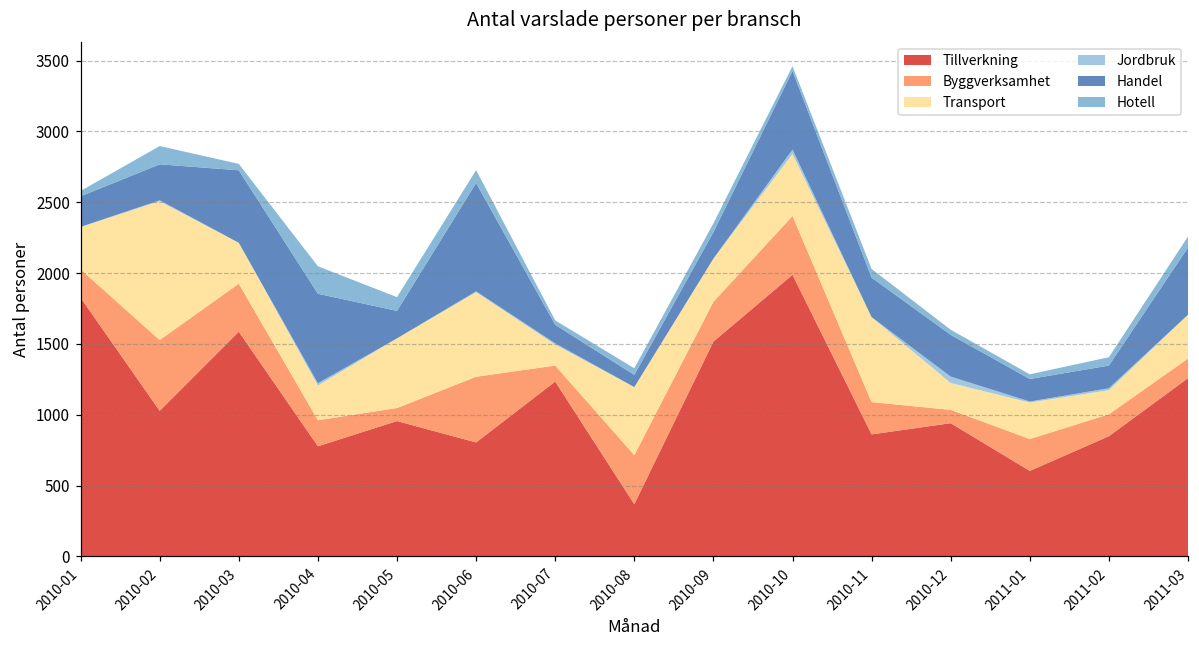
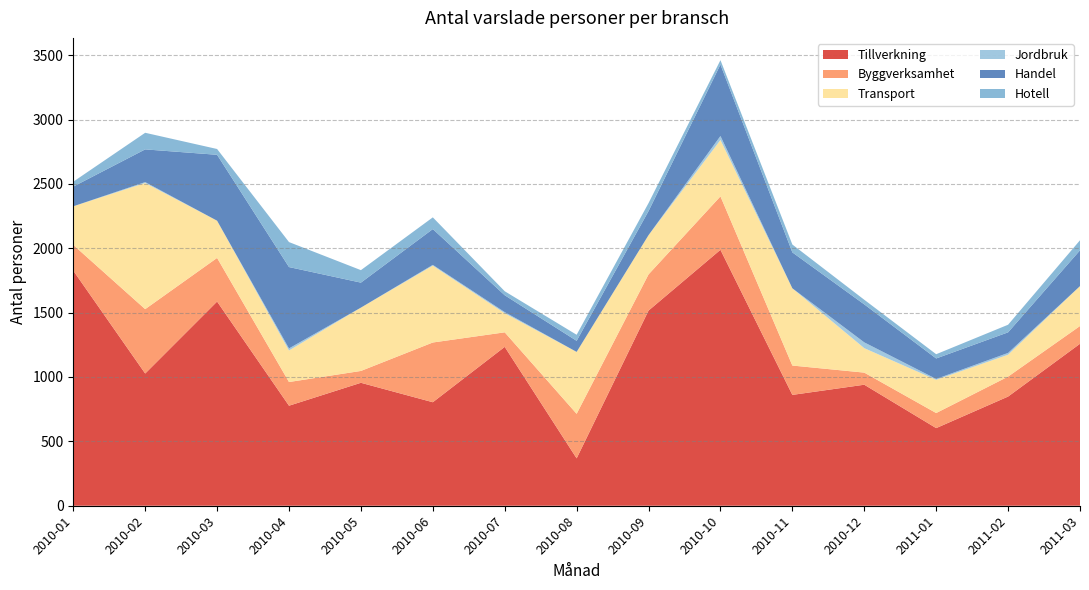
  {
    "Tillverkning": {
      "2010-01": 1830,
      "2010-02": 1030,
      "2010-03": 1590,
      "2010-04": 780,
      "2010-05": 960,
      "2010-06": 800,
      "2010-07": 1230,
      "2010-08": 370,
      "2010-09": 1520,
      "2010-10": 1990,
      "2010-11": 860,
      "2010-12": 940,
      "2011-01": 600,
      "2011-02": 850,
      "2011-03": 1260
    },
    "Byggverksamhet": {
      "2010-01": 200,
      "2010-02": 500,
      "2010-03": 340,
      "2010-04": 180,
      "2010-05": 90,
      "2010-06": 460,
      "2010-07": 110,
      "2010-08": 350,
      "2010-09": 280,
      "2010-10": 420,
      "2010-11": 230,
      "2010-12": 90,
-     "2011-01": 230,
+     "2011-01": 120,
      "2011-02": 160,
      "2011-03": 140
    },
    "Transport": {
      "2010-10": 440,
      "2010-12": 190
    },
    "Handel": {
-     "2010-01": 220,
+     "2010-01": 150,
      "2010-02": 250,
      "2010-03": 510,
      "2010-04": 630,
      "2010-05": 190,
-     "2010-06": 770,
+     "2010-06": 280,
      "2010-07": 130,
      "2010-08": 90,
      "2010-09": 190,
      "2010-10": 560,
      "2010-11": 280,
      "2010-12": 300,
      "2011-01": 160,
      "2011-02": 160,
-     "2011-03": 470
+     "2011-03": 280
    }
  }
